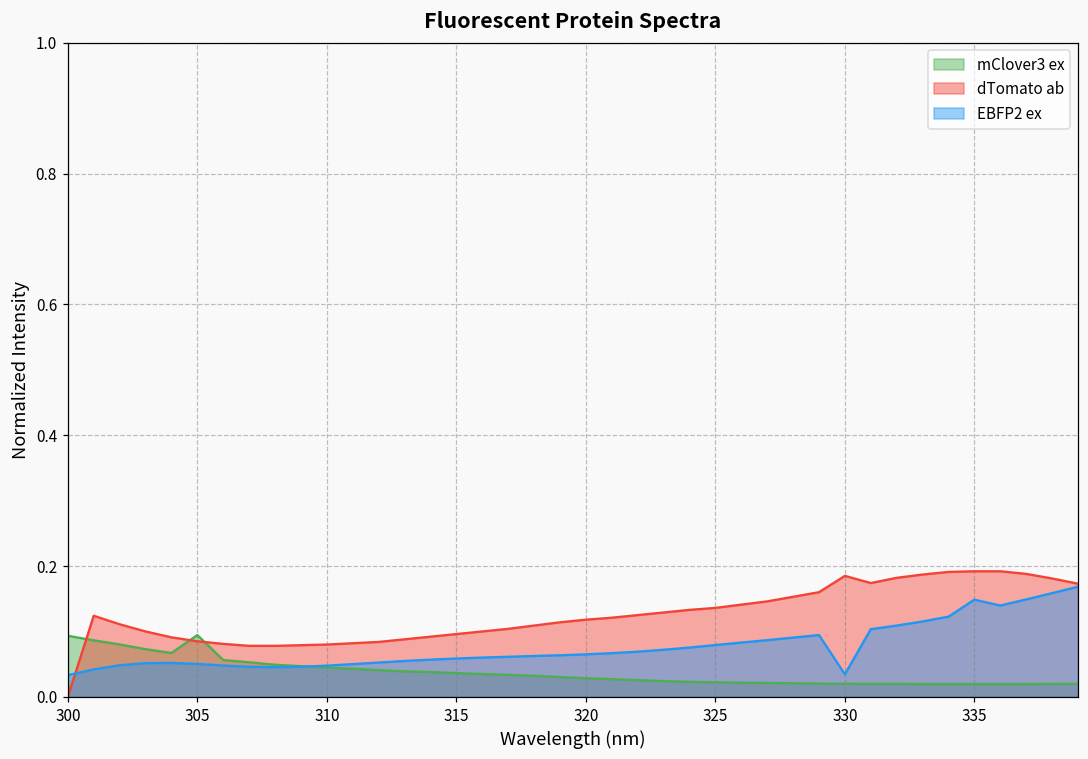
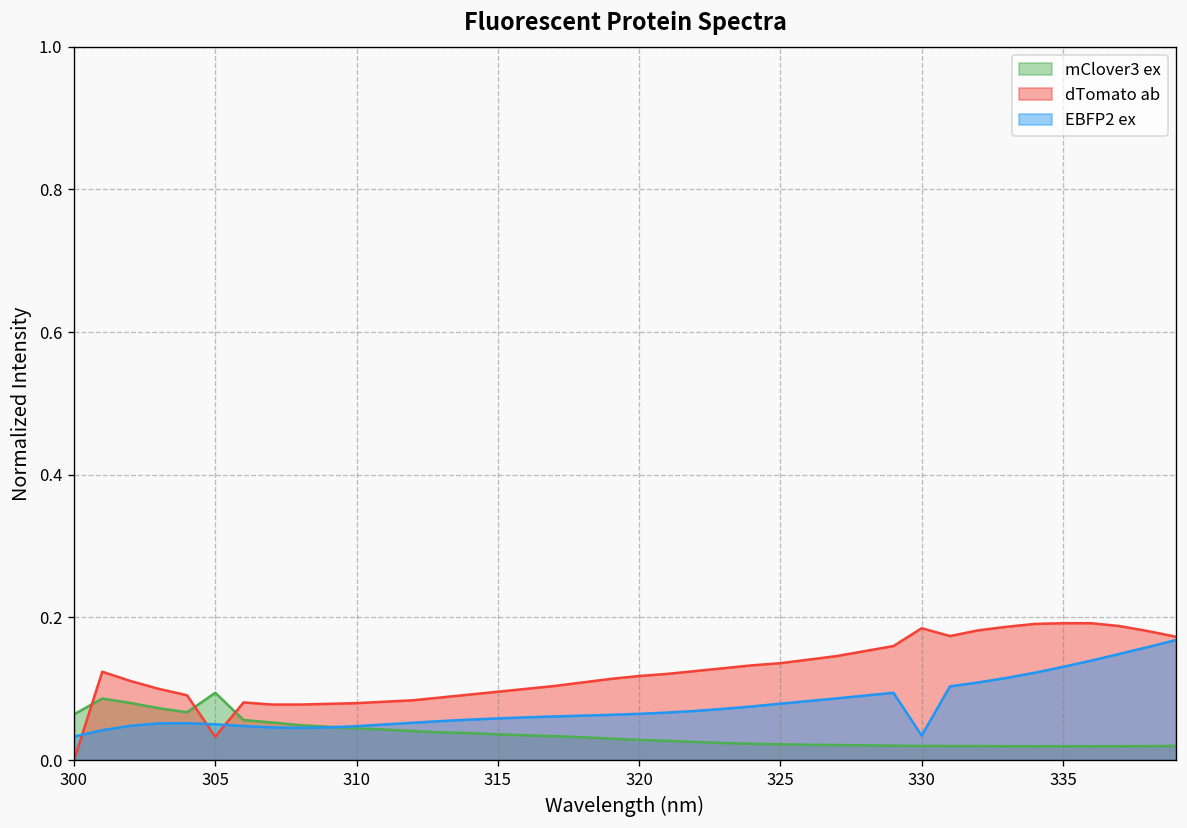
  {
    "mClover3 ex": {
-     "300": 0.09,
+     "300": 0.06,
      "305": 0.09,
      "315": 0.04,
      "320": 0.03,
      "325": 0.02,
      "330": 0.02,
      "335": 0.02
    },
    "dTomato ab": {
      "300": 0.00,
-     "305": 0.09,
+     "305": 0.03,
      "310": 0.08,
      "315": 0.10,
      "320": 0.12,
      "325": 0.14,
      "330": 0.19,
      "335": 0.19
    },
    "EBFP2 ex": {
      "300": 0.03,
      "305": 0.05,
      "315": 0.06,
      "320": 0.07,
      "325": 0.08,
      "330": 0.03,
-     "335": 0.15
+     "335": 0.13
    }
  }
